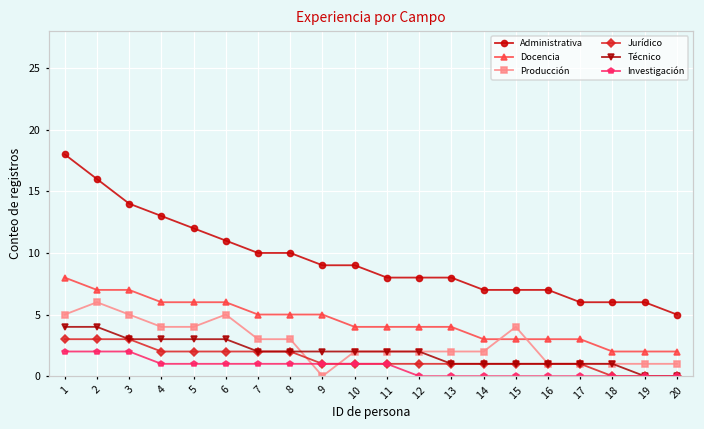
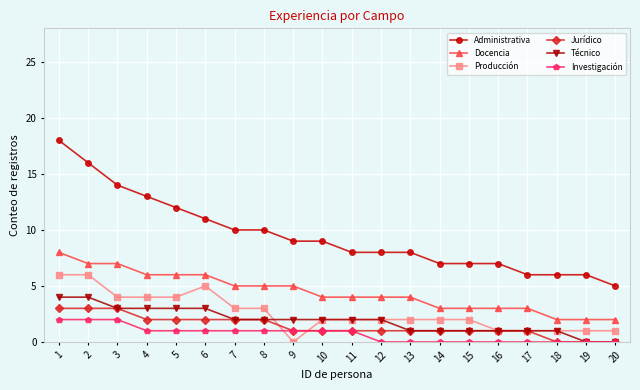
  {
    "Producción": {
-     "1": 5,
+     "1": 6,
      "2": 6,
-     "3": 5,
+     "3": 4,
      "4": 4,
      "5": 4,
      "6": 5,
      "7": 3,
      "8": 3,
      "9": 0,
      "13": 2,
      "14": 2,
-     "15": 4,
+     "15": 2,
      "19": 1,
      "20": 1
    }
  }
